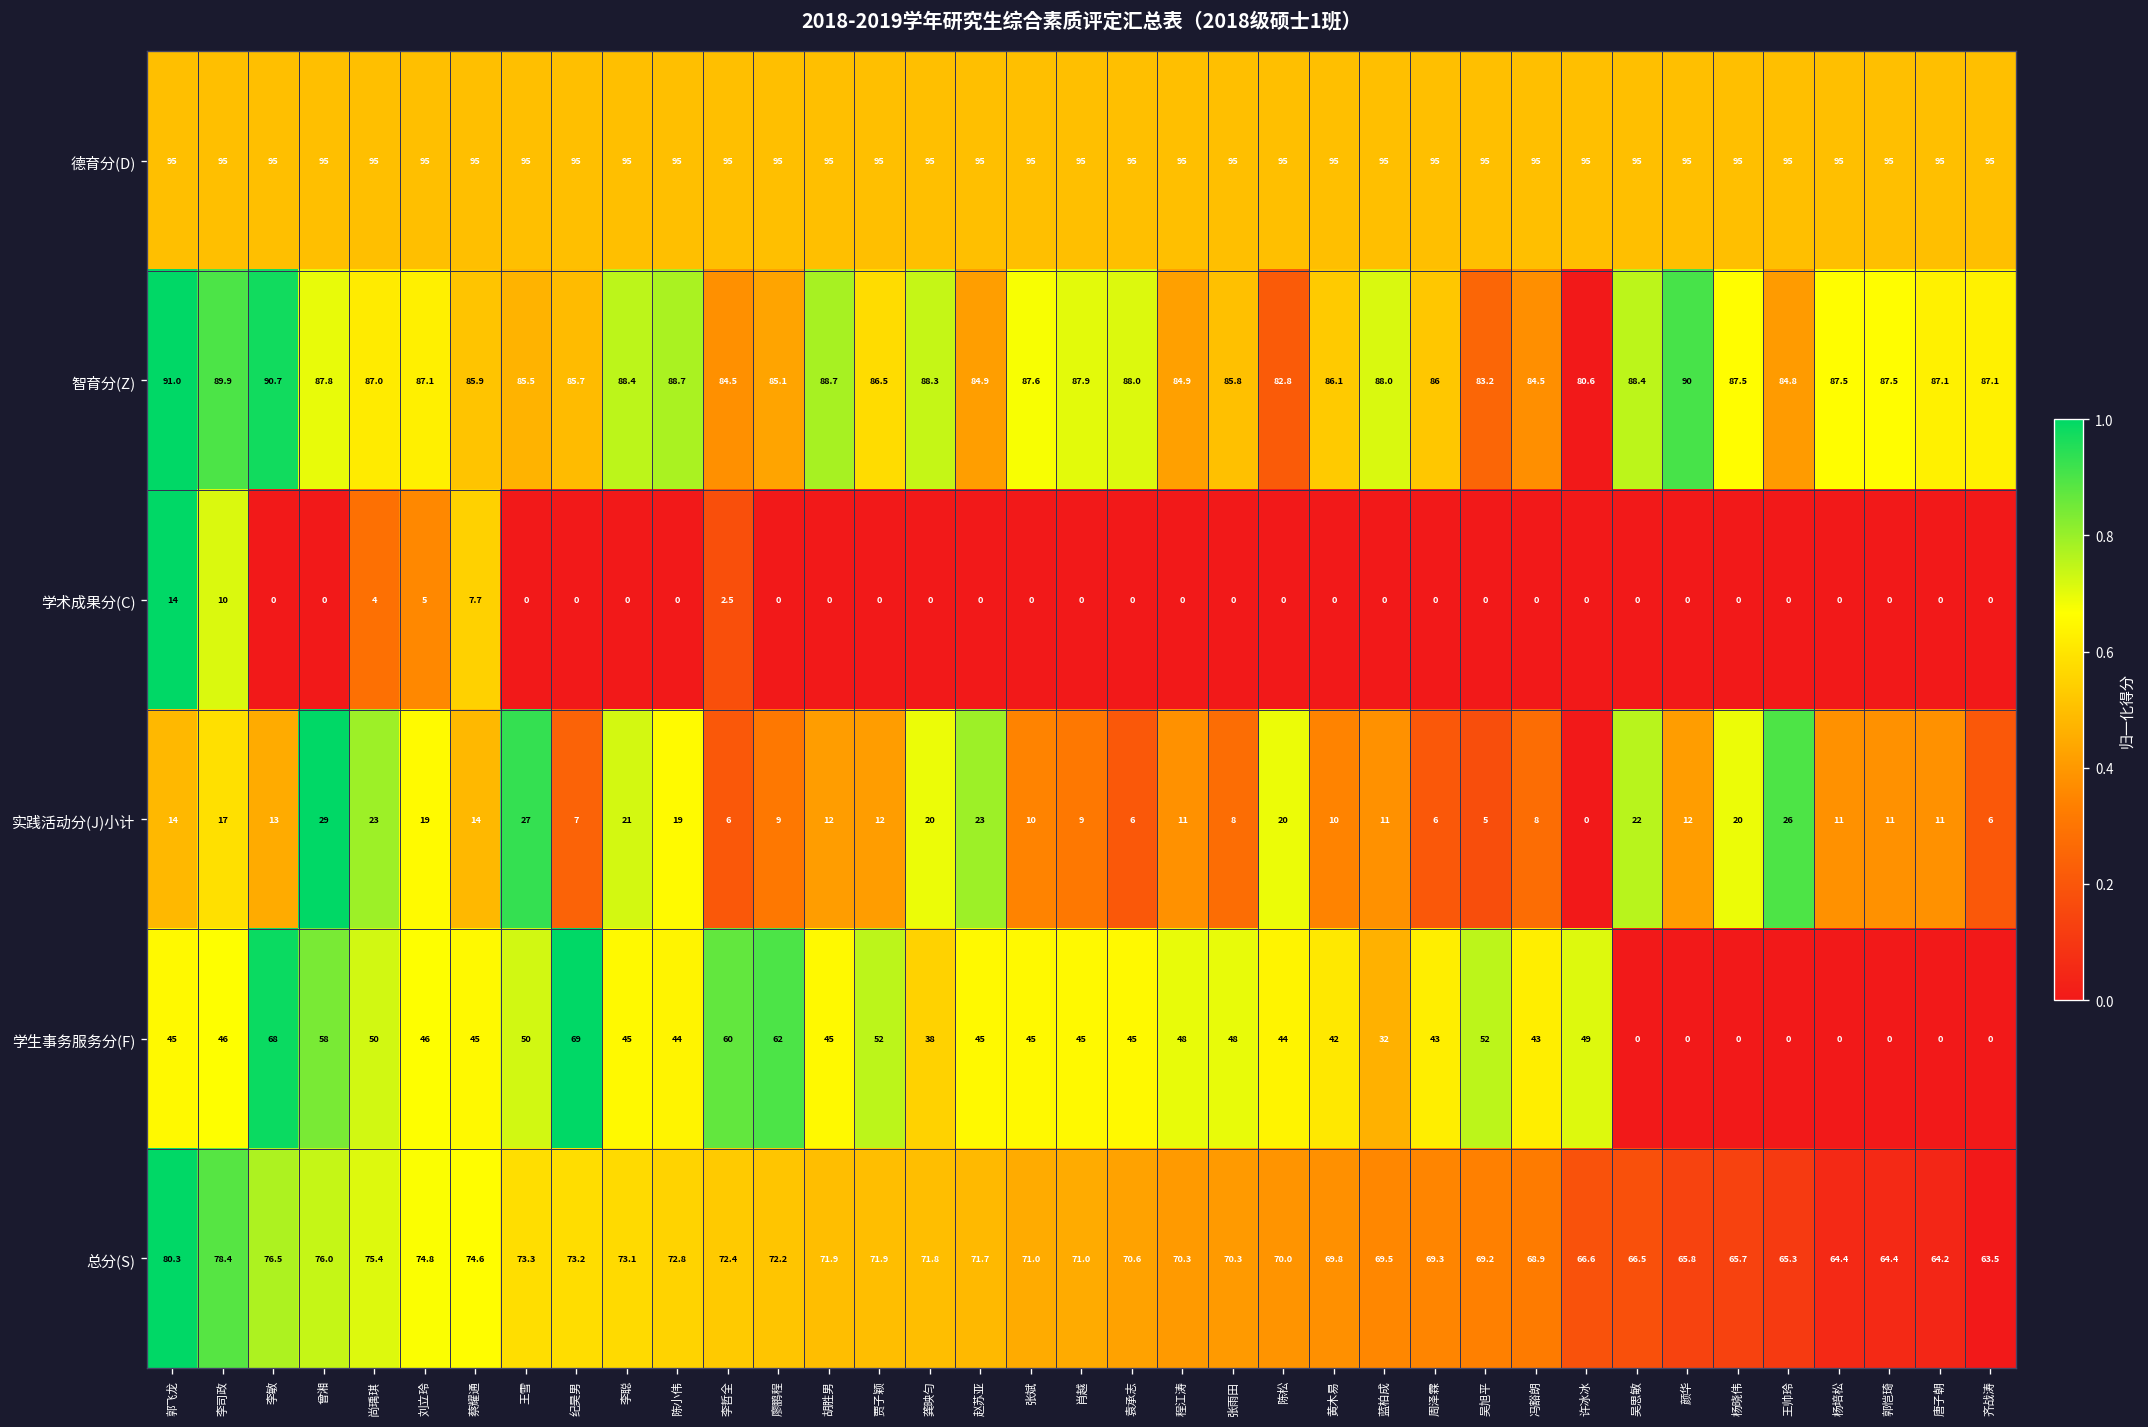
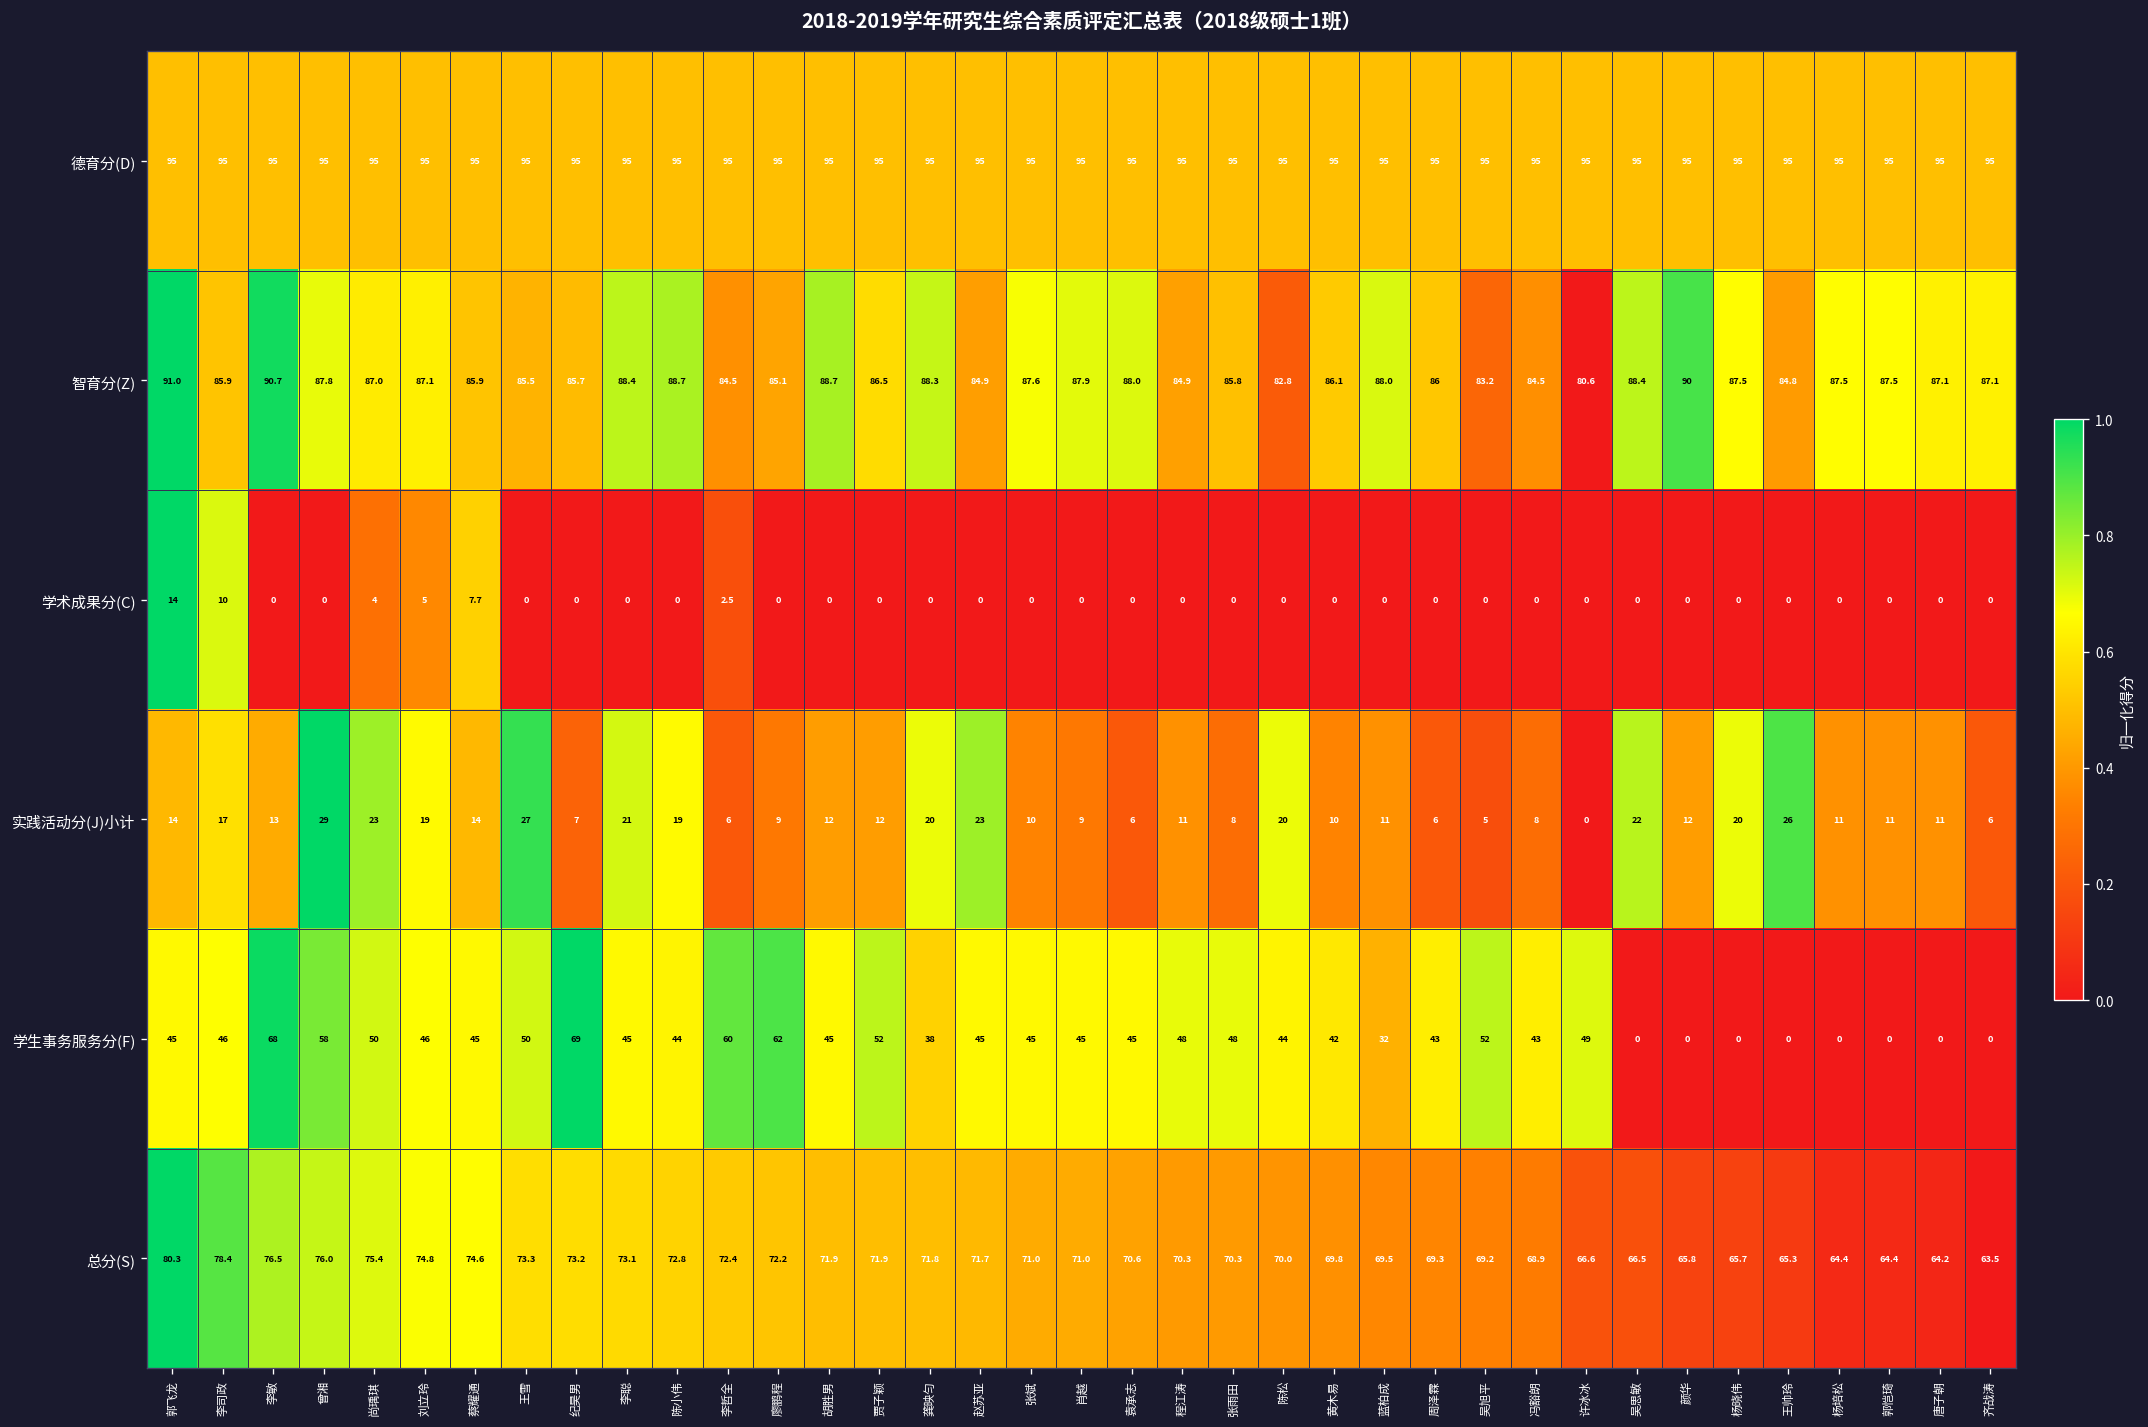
  {
    "智育分(Z)": {
      "郭飞龙": 91.0,
-     "李司政": 89.9,
+     "李司政": 85.9,
      "李敏": 90.7,
      "曾湘": 87.8,
      "尚瑀琪": 87.0,
      "刘立玲": 87.1,
      "蔡耀通": 85.9,
      "王雪": 85.5,
      "纪昊男": 85.7,
      "李聪": 88.4,
      "陈小伟": 88.7,
      "李哲全": 84.5,
      "廖鹏程": 85.1,
      "胡胜男": 88.7,
      "贾子颖": 86.5,
      "龚映匀": 88.3,
      "赵苏亚": 84.9,
      "张斌": 87.6,
      "肖越": 87.9,
      "袁承志": 88.0,
      "程江涛": 84.9,
      "张雨田": 85.8,
      "陈松": 82.8,
      "黄木易": 86.1,
      "蓝柏成": 88.0,
      "周泽霖": 86,
      "吴旭平": 83.2,
      "冯豁朗": 84.5,
      "许冰冰": 80.6,
      "吴思敏": 88.4,
      "颜华": 90,
      "杨晓伟": 87.5,
      "王帅玲": 84.8,
      "杨培松": 87.5,
      "郭恺琦": 87.5,
      "唐子朝": 87.1,
      "齐战涛": 87.1
    }
  }
